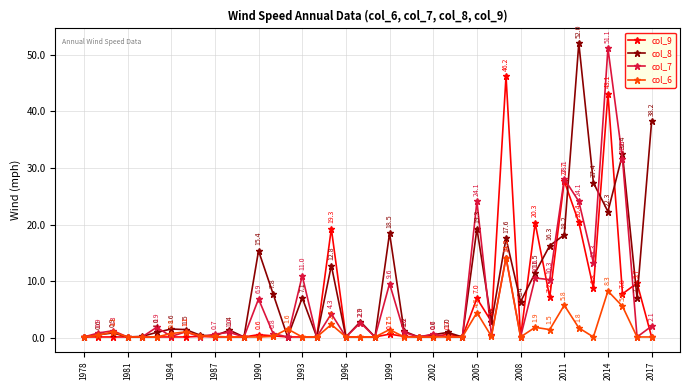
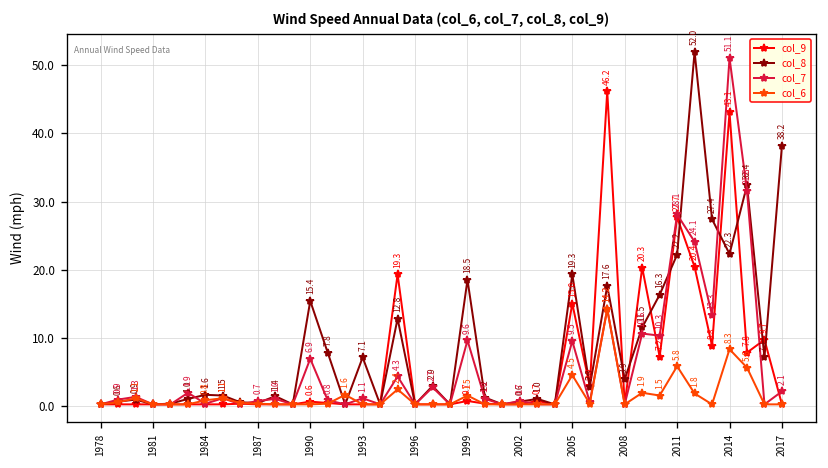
  {
    "col_9": {
-     "2005": 7.0,
+     "2005": 15.0,
      "2014": 43.1
    },
    "col_8": {
      "1990": 15.4,
      "1993": 7.1,
      "1999": 18.5,
      "2005": 19.3,
-     "2008": 6.4,
-     "2011": 18.2,
+     "2008": 3.9,
+     "2011": 22.2,
      "2014": 22.3,
      "2017": 38.2
    },
    "col_7": {
      "1990": 6.9,
-     "1993": 11.0,
+     "1993": 1.1,
      "1999": 9.6,
-     "2005": 24.1,
+     "2005": 9.5,
      "2014": 51.1,
      "2017": 2.1
    },
    "col_6": {
      "2011": 5.8,
      "2014": 8.3
    }
  }
